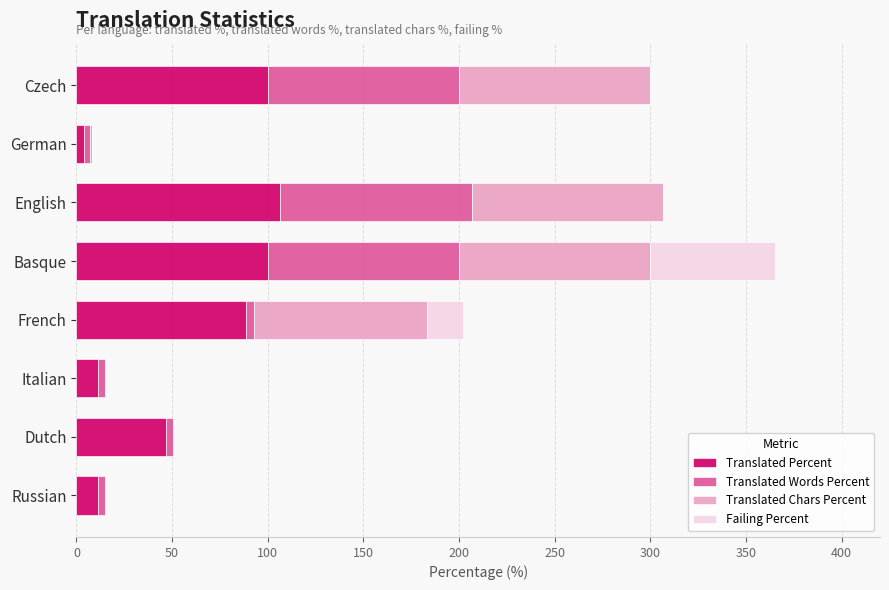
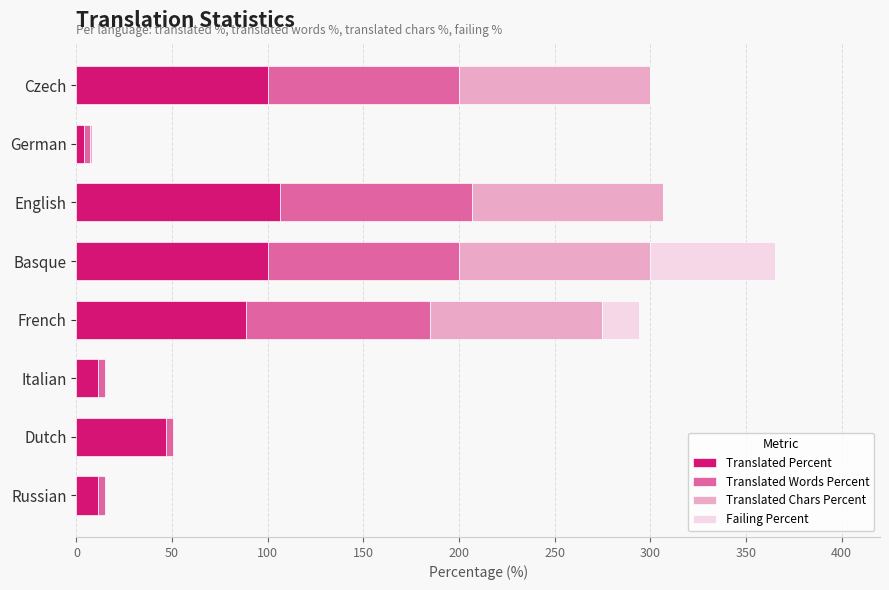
  {
    "Translated Percent": {
      "Czech": 100,
      "German": 4,
      "English": 107,
      "Basque": 100,
      "French": 88,
      "Italian": 12,
      "Dutch": 47,
      "Russian": 12
    },
    "Translated Words Percent": {
      "Czech": 100,
      "German": 3,
      "English": 100,
      "Basque": 100,
-     "French": 5,
+     "French": 97,
      "Italian": 3,
      "Dutch": 3,
      "Russian": 3
    },
    "Translated Chars Percent": {
      "Czech": 100,
      "English": 100,
      "Basque": 100,
      "French": 90
    },
    "Failing Percent": {
      "Czech": 0,
      "German": 0,
      "English": 0,
      "Basque": 65,
      "French": 19,
      "Italian": 0,
      "Dutch": 0,
      "Russian": 0
    }
  }
